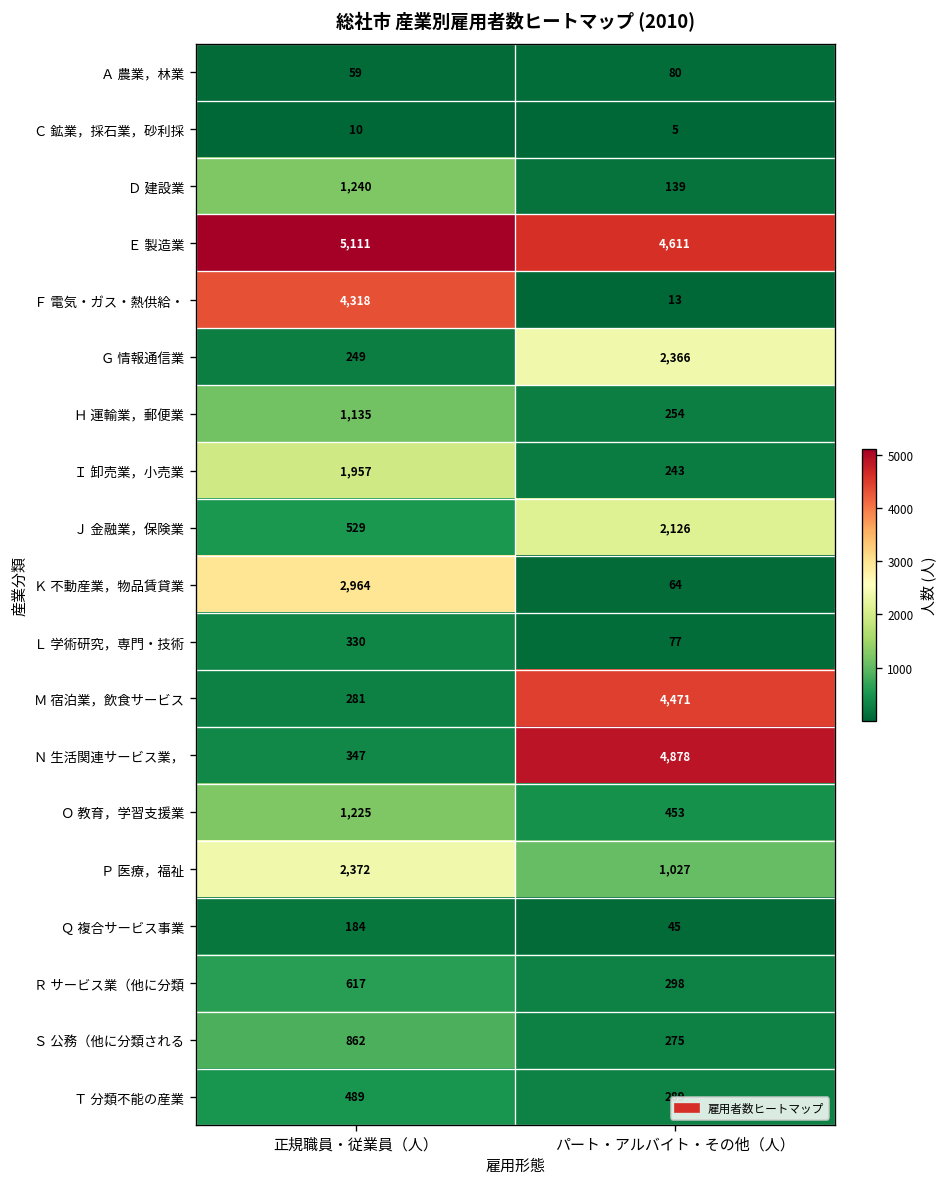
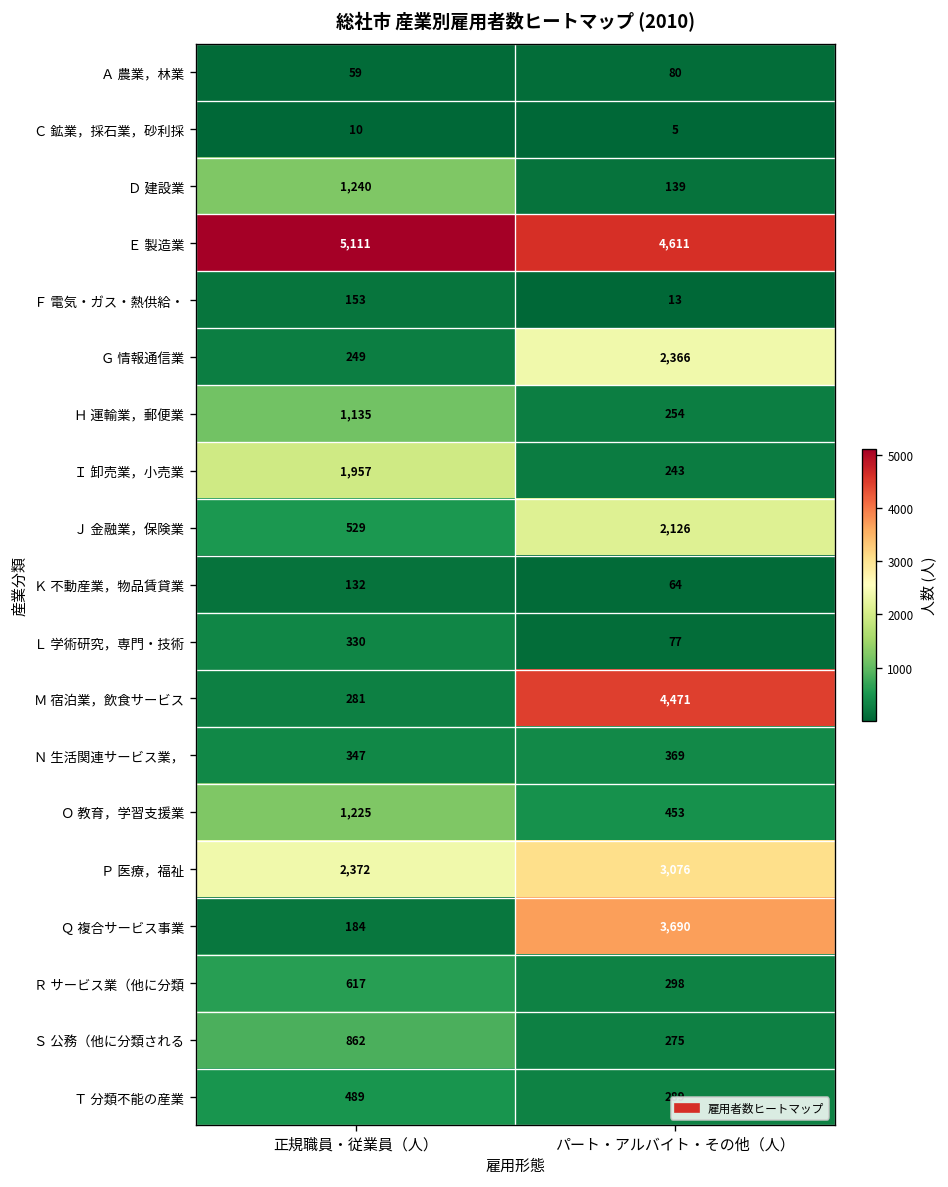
  {
    "Ａ 農業，林業": {
      "正規職員・従業員（人）": "59",
      "パート・アルバイト・その他（人）": "80"
    },
    "Ｃ 鉱業，採石業，砂利採": {
      "正規職員・従業員（人）": "10",
      "パート・アルバイト・その他（人）": "5"
    },
    "Ｄ 建設業": {
      "正規職員・従業員（人）": "1,240",
      "パート・アルバイト・その他（人）": "139"
    },
    "Ｅ 製造業": {
      "正規職員・従業員（人）": "5,111",
      "パート・アルバイト・その他（人）": "4,611"
    },
    "Ｆ 電気・ガス・熱供給・": {
-     "正規職員・従業員（人）": "4,318",
+     "正規職員・従業員（人）": "153",
      "パート・アルバイト・その他（人）": "13"
    },
    "Ｇ 情報通信業": {
      "正規職員・従業員（人）": "249",
      "パート・アルバイト・その他（人）": "2,366"
    },
    "Ｈ 運輸業，郵便業": {
      "正規職員・従業員（人）": "1,135",
      "パート・アルバイト・その他（人）": "254"
    },
    "Ｉ 卸売業，小売業": {
      "正規職員・従業員（人）": "1,957",
      "パート・アルバイト・その他（人）": "243"
    },
    "Ｊ 金融業，保険業": {
      "正規職員・従業員（人）": "529",
      "パート・アルバイト・その他（人）": "2,126"
    },
    "Ｋ 不動産業，物品賃貸業": {
-     "正規職員・従業員（人）": "2,964",
+     "正規職員・従業員（人）": "132",
      "パート・アルバイト・その他（人）": "64"
    },
    "Ｌ 学術研究，専門・技術": {
      "正規職員・従業員（人）": "330",
      "パート・アルバイト・その他（人）": "77"
    },
    "Ｍ 宿泊業，飲食サービス": {
      "正規職員・従業員（人）": "281",
      "パート・アルバイト・その他（人）": "4,471"
    },
    "Ｎ 生活関連サービス業，": {
      "正規職員・従業員（人）": "347",
-     "パート・アルバイト・その他（人）": "4,878"
+     "パート・アルバイト・その他（人）": "369"
    },
    "Ｏ 教育，学習支援業": {
      "正規職員・従業員（人）": "1,225",
      "パート・アルバイト・その他（人）": "453"
    },
    "Ｐ 医療，福祉": {
      "正規職員・従業員（人）": "2,372",
-     "パート・アルバイト・その他（人）": "1,027"
+     "パート・アルバイト・その他（人）": "3,076"
    },
    "Ｑ 複合サービス事業": {
      "正規職員・従業員（人）": "184",
-     "パート・アルバイト・その他（人）": "45"
+     "パート・アルバイト・その他（人）": "3,690"
    },
    "Ｒ サービス業（他に分類": {
      "正規職員・従業員（人）": "617",
      "パート・アルバイト・その他（人）": "298"
    },
    "Ｓ 公務（他に分類される": {
      "正規職員・従業員（人）": "862",
      "パート・アルバイト・その他（人）": "275"
    },
    "Ｔ 分類不能の産業": {
      "正規職員・従業員（人）": "489"
    }
  }
